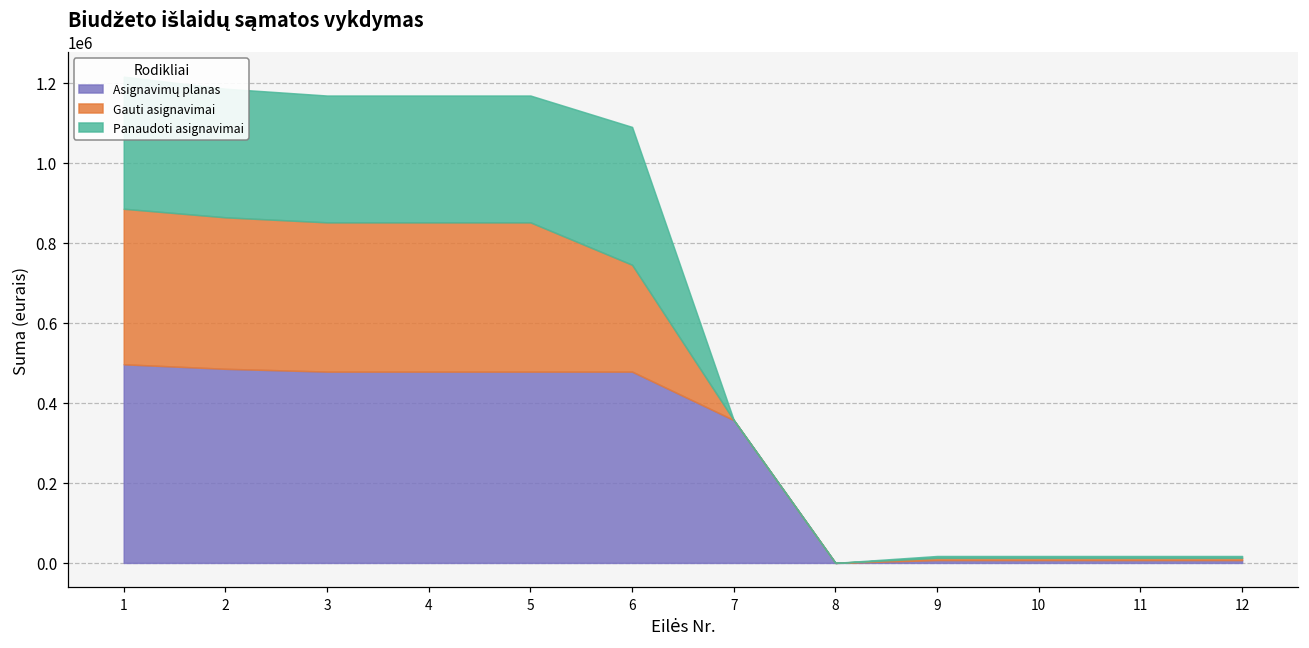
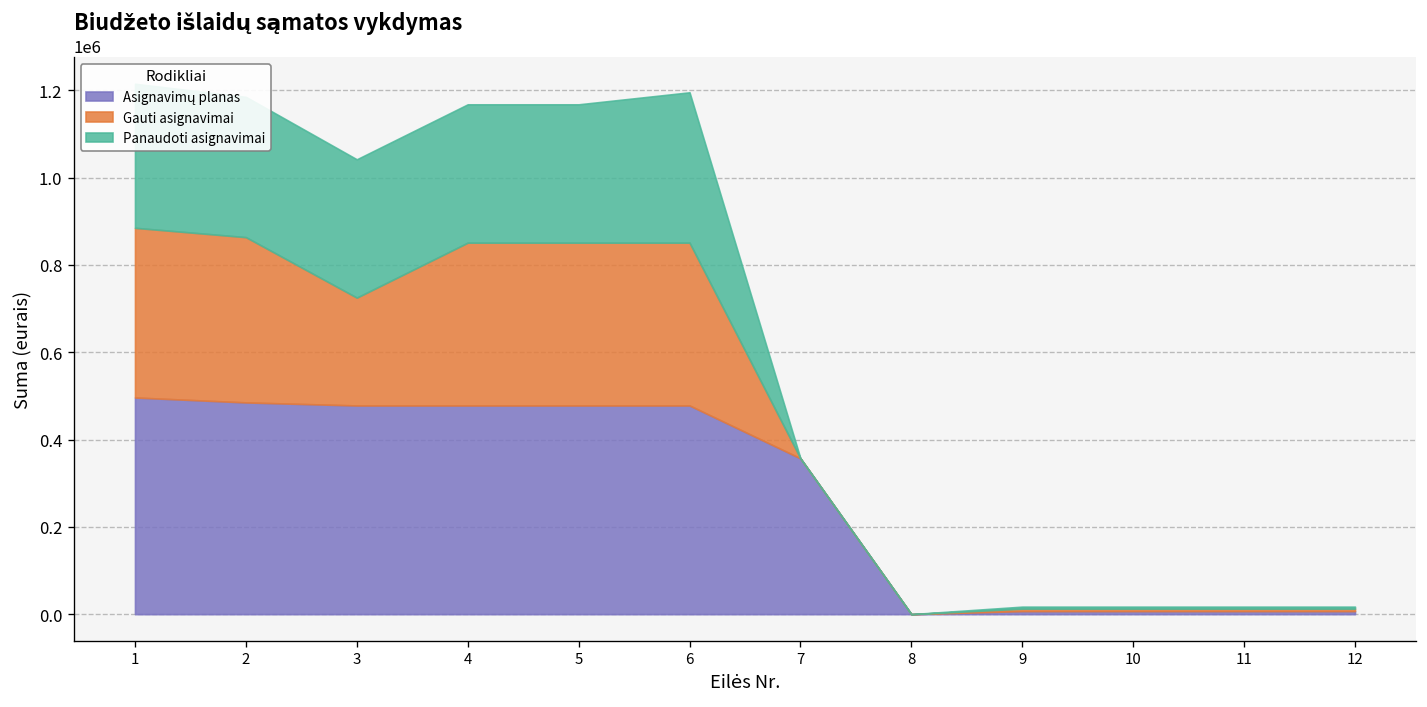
  {
    "Asignavimų planas": {
      "1": 500000,
      "2": 490000,
      "3": 480000,
      "4": 480000,
      "5": 480000,
      "6": 480000
    },
    "Gauti asignavimai": {
      "1": 390000,
      "2": 380000,
-     "3": 370000,
+     "3": 250000,
      "4": 370000,
      "5": 370000,
-     "6": 270000
+     "6": 370000
    },
    "Panaudoti asignavimai": {
      "3": 320000,
      "4": 320000,
      "5": 320000,
      "6": 340000
    }
  }
